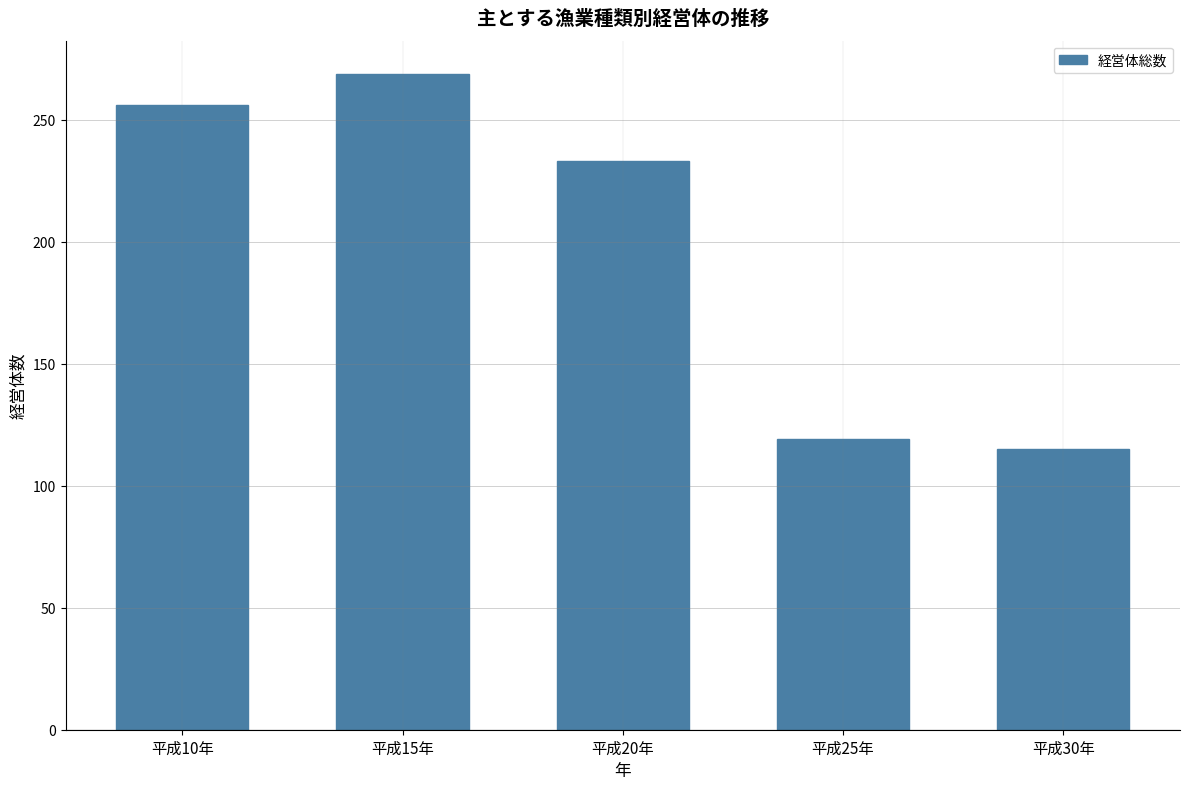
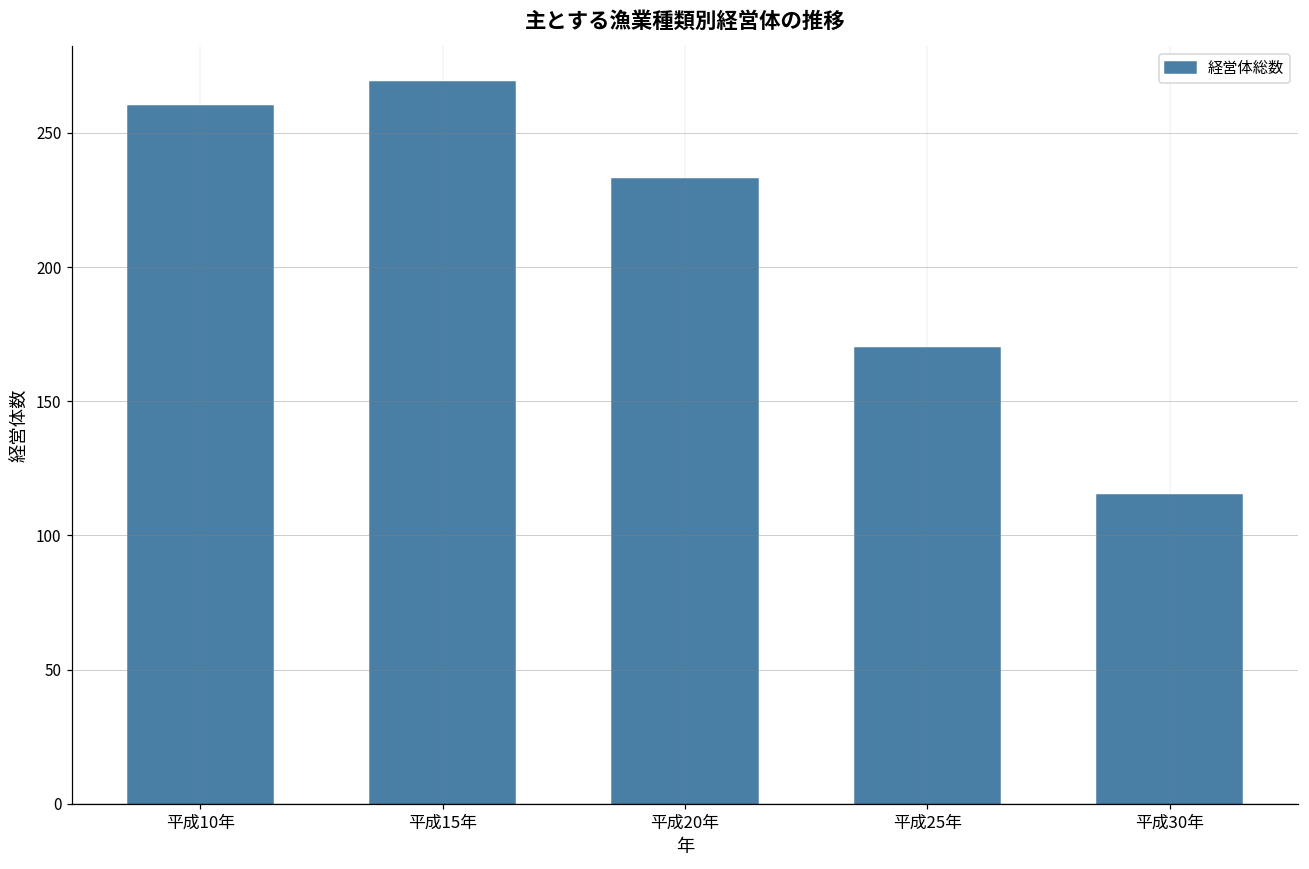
  {
-   "平成10年": 256,
+   "平成10年": 260,
    "平成15年": 269,
    "平成20年": 233,
-   "平成25年": 119,
+   "平成25年": 170,
    "平成30年": 115
  }
